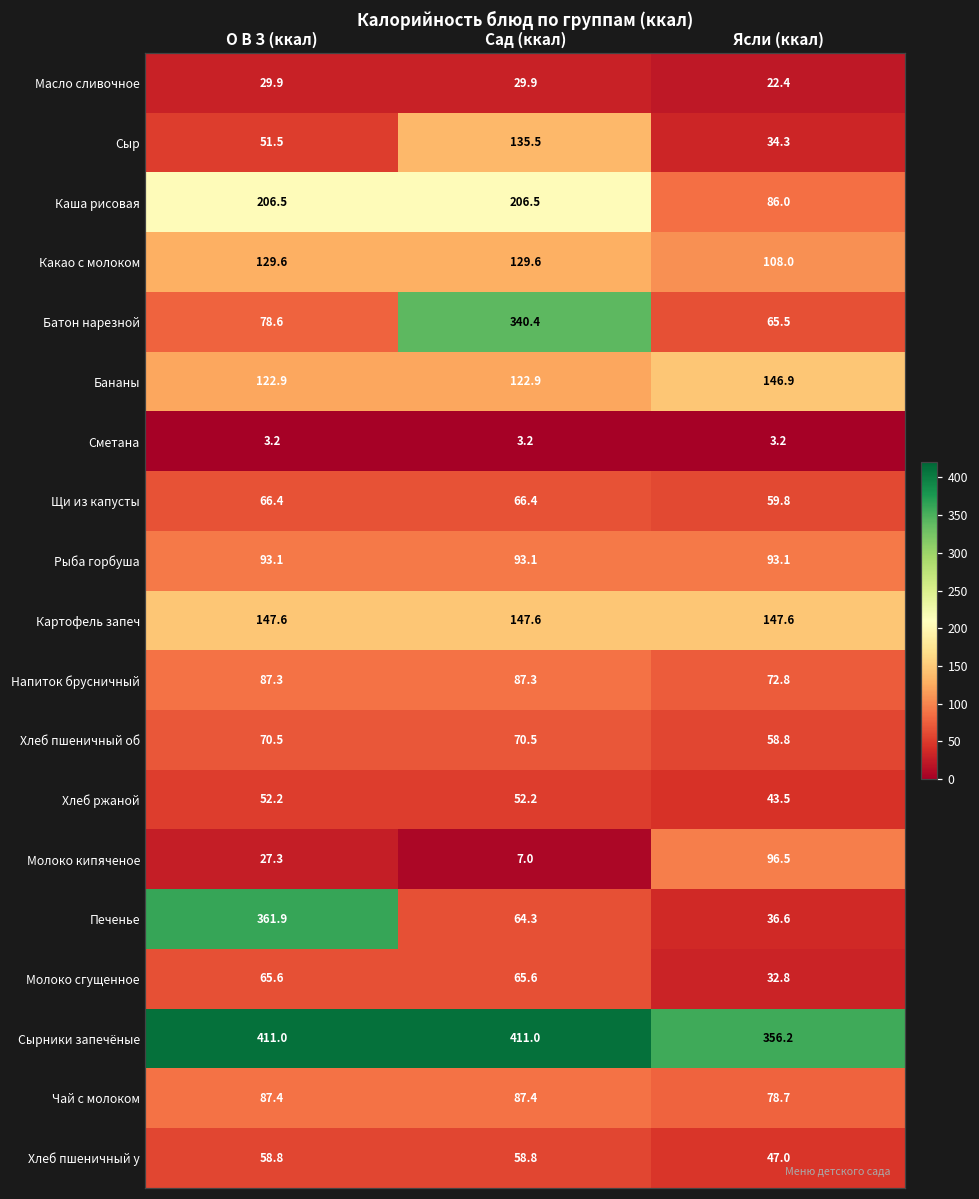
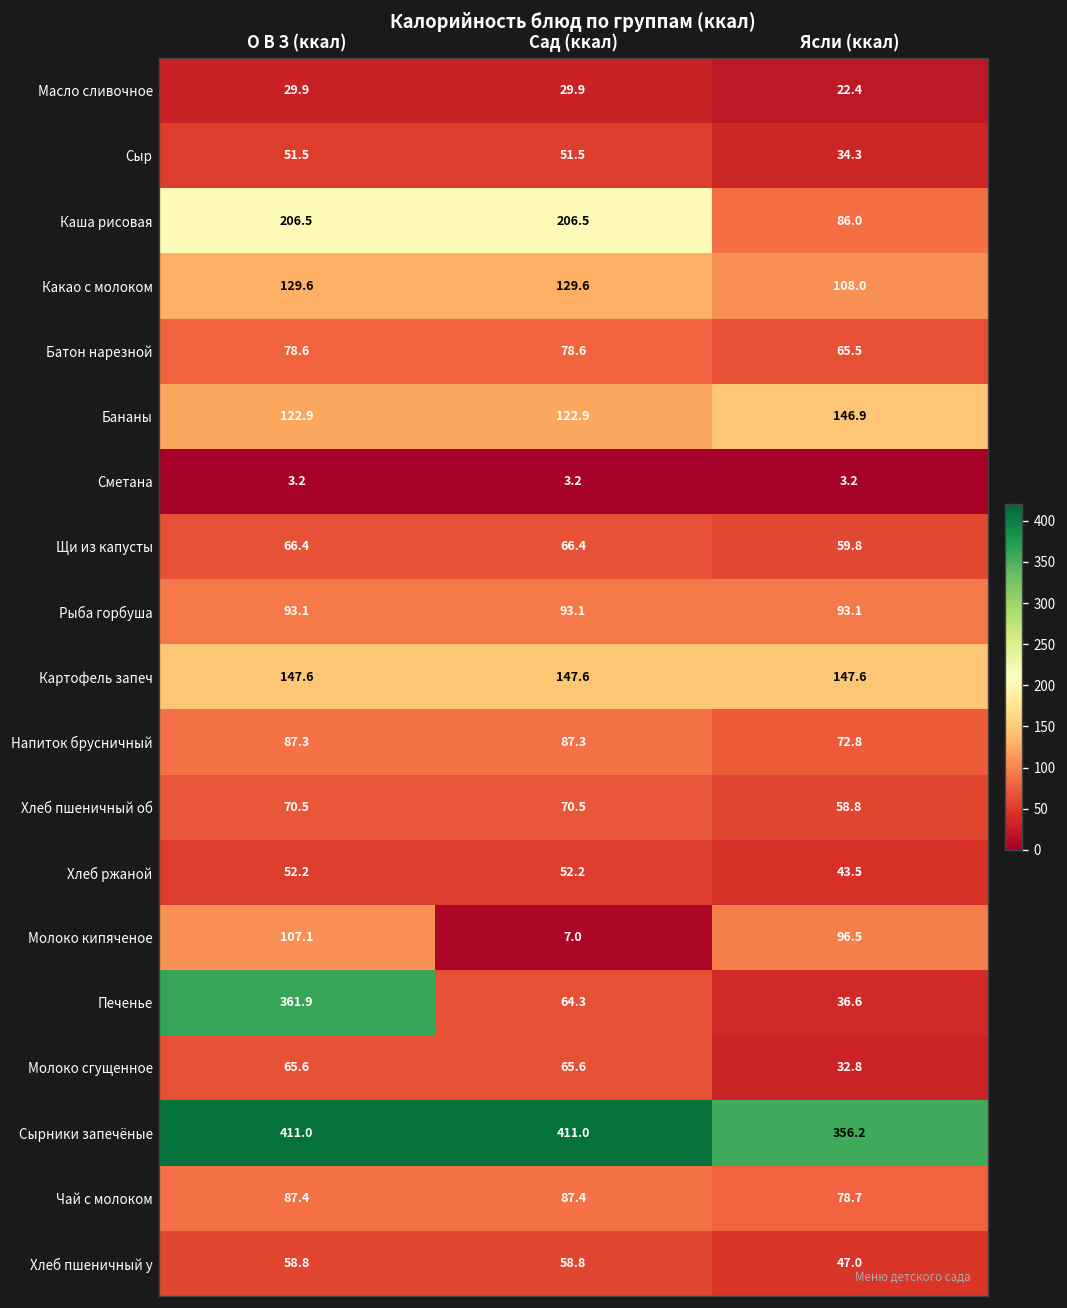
  {
    "Масло сливочное": {
      "О В З (ккал)": 29.9,
      "Сад (ккал)": 29.9,
      "Ясли (ккал)": 22.4
    },
    "Сыр": {
      "О В З (ккал)": 51.5,
-     "Сад (ккал)": 135.5,
+     "Сад (ккал)": 51.5,
      "Ясли (ккал)": 34.3
    },
    "Каша рисовая": {
      "О В З (ккал)": 206.5,
      "Сад (ккал)": 206.5,
      "Ясли (ккал)": 86.0
    },
    "Какао с молоком": {
      "О В З (ккал)": 129.6,
      "Сад (ккал)": 129.6,
      "Ясли (ккал)": 108.0
    },
    "Батон нарезной": {
      "О В З (ккал)": 78.6,
-     "Сад (ккал)": 340.4,
+     "Сад (ккал)": 78.6,
      "Ясли (ккал)": 65.5
    },
    "Бананы": {
      "О В З (ккал)": 122.9,
      "Сад (ккал)": 122.9,
      "Ясли (ккал)": 146.9
    },
    "Сметана": {
      "О В З (ккал)": 3.2,
      "Сад (ккал)": 3.2,
      "Ясли (ккал)": 3.2
    },
    "Щи из капусты": {
      "О В З (ккал)": 66.4,
      "Сад (ккал)": 66.4,
      "Ясли (ккал)": 59.8
    },
    "Рыба горбуша": {
      "О В З (ккал)": 93.1,
      "Сад (ккал)": 93.1,
      "Ясли (ккал)": 93.1
    },
    "Картофель запеч": {
      "О В З (ккал)": 147.6,
      "Сад (ккал)": 147.6,
      "Ясли (ккал)": 147.6
    },
    "Напиток брусничный": {
      "О В З (ккал)": 87.3,
      "Сад (ккал)": 87.3,
      "Ясли (ккал)": 72.8
    },
    "Хлеб пшеничный об": {
      "О В З (ккал)": 70.5,
      "Сад (ккал)": 70.5,
      "Ясли (ккал)": 58.8
    },
    "Хлеб ржаной": {
      "О В З (ккал)": 52.2,
      "Сад (ккал)": 52.2,
      "Ясли (ккал)": 43.5
    },
    "Молоко кипяченое": {
-     "О В З (ккал)": 27.3,
+     "О В З (ккал)": 107.1,
      "Сад (ккал)": 7.0,
      "Ясли (ккал)": 96.5
    },
    "Печенье": {
      "О В З (ккал)": 361.9,
      "Сад (ккал)": 64.3,
      "Ясли (ккал)": 36.6
    },
    "Молоко сгущенное": {
      "О В З (ккал)": 65.6,
      "Сад (ккал)": 65.6,
      "Ясли (ккал)": 32.8
    },
    "Сырники запечёные": {
      "О В З (ккал)": 411.0,
      "Сад (ккал)": 411.0,
      "Ясли (ккал)": 356.2
    },
    "Чай с молоком": {
      "О В З (ккал)": 87.4,
      "Сад (ккал)": 87.4,
      "Ясли (ккал)": 78.7
    },
    "Хлеб пшеничный у": {
      "О В З (ккал)": 58.8,
      "Сад (ккал)": 58.8
    }
  }
